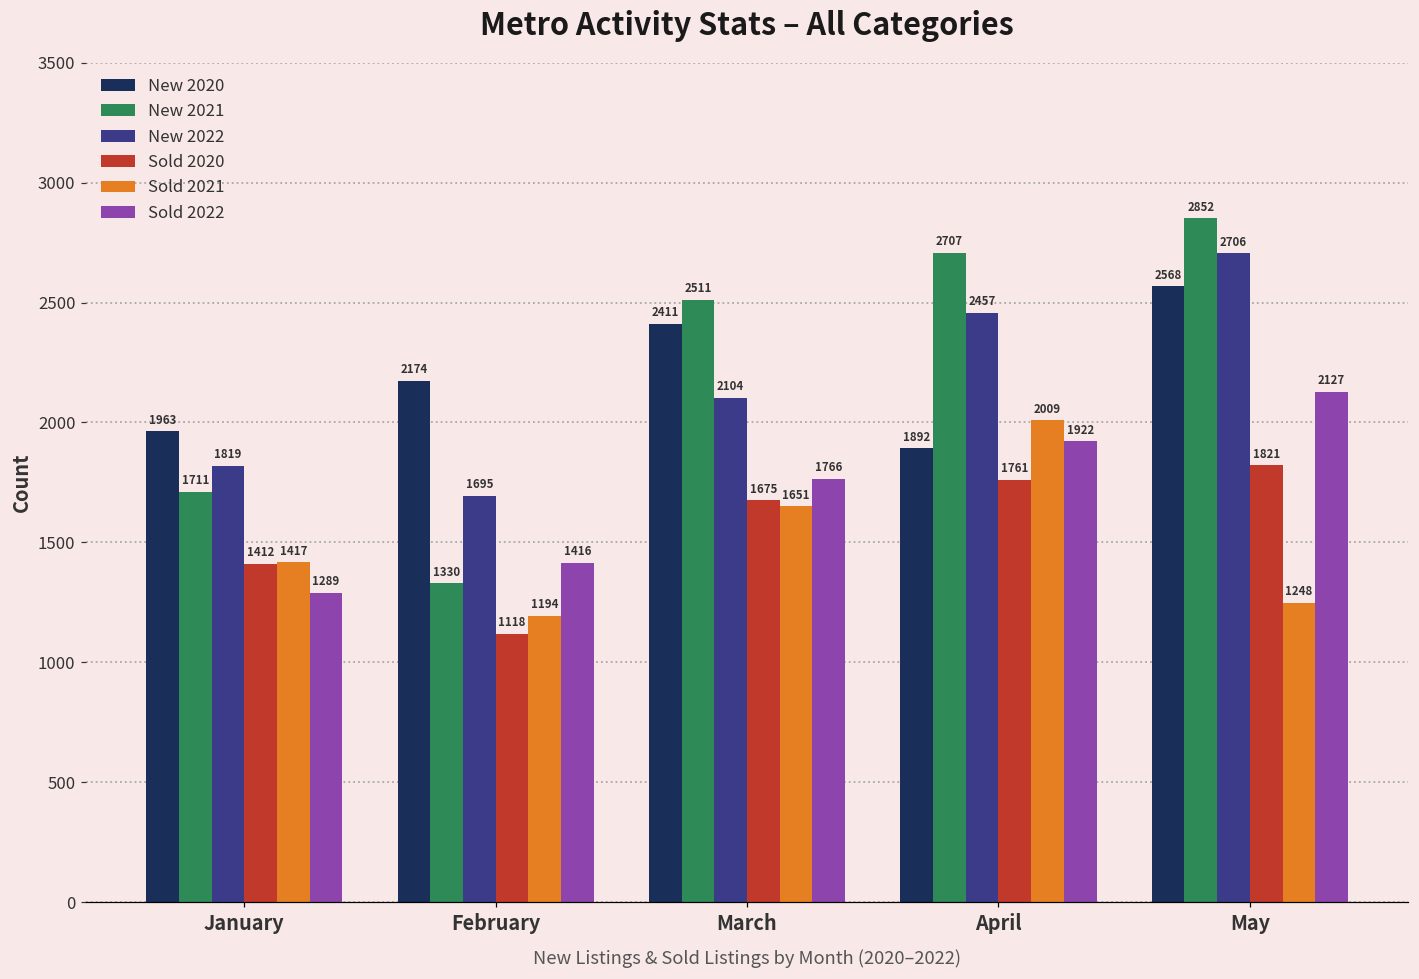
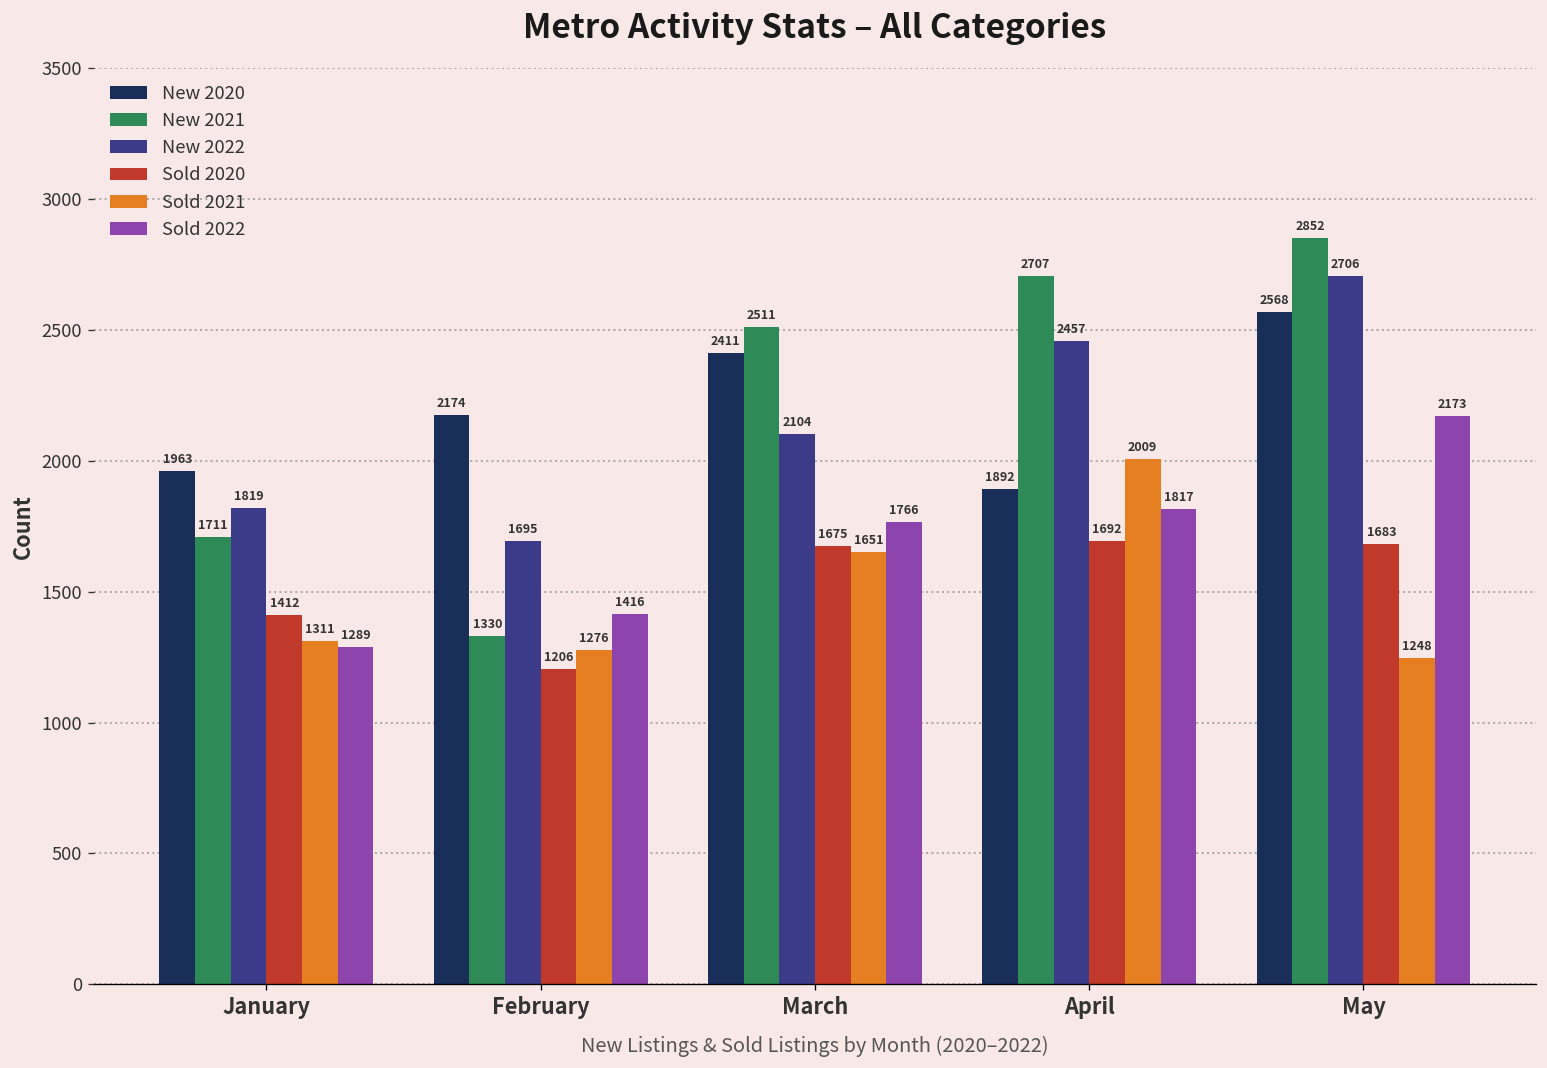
  {
    "New 2021": {
      "January": 1711,
      "February": 1330,
      "March": 2511,
      "April": 2707,
      "May": 2852
    },
    "Sold 2020": {
      "January": 1412,
-     "February": 1118,
+     "February": 1206,
      "March": 1675,
-     "April": 1761,
-     "May": 1821
+     "April": 1692,
+     "May": 1683
    },
    "Sold 2021": {
-     "January": 1417,
-     "February": 1194,
+     "January": 1311,
+     "February": 1276,
      "March": 1651,
      "April": 2009,
      "May": 1248
    },
    "Sold 2022": {
      "January": 1289,
      "February": 1416,
      "March": 1766,
-     "April": 1922,
-     "May": 2127
+     "April": 1817,
+     "May": 2173
    }
  }
